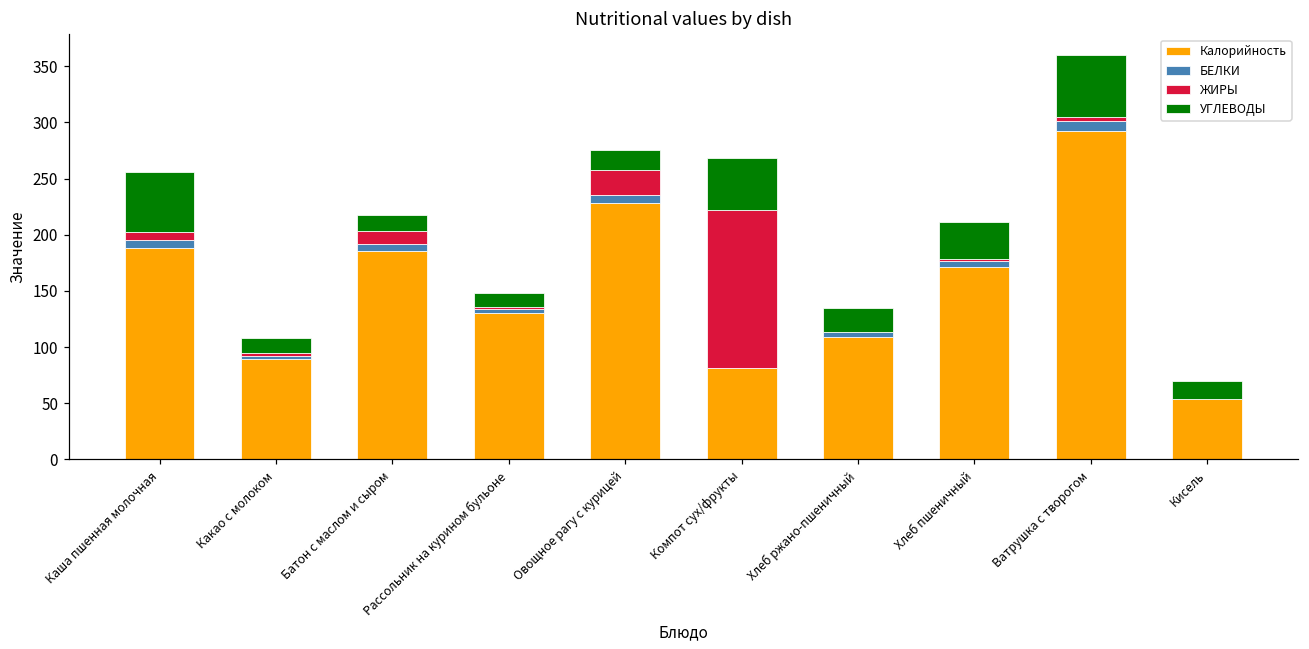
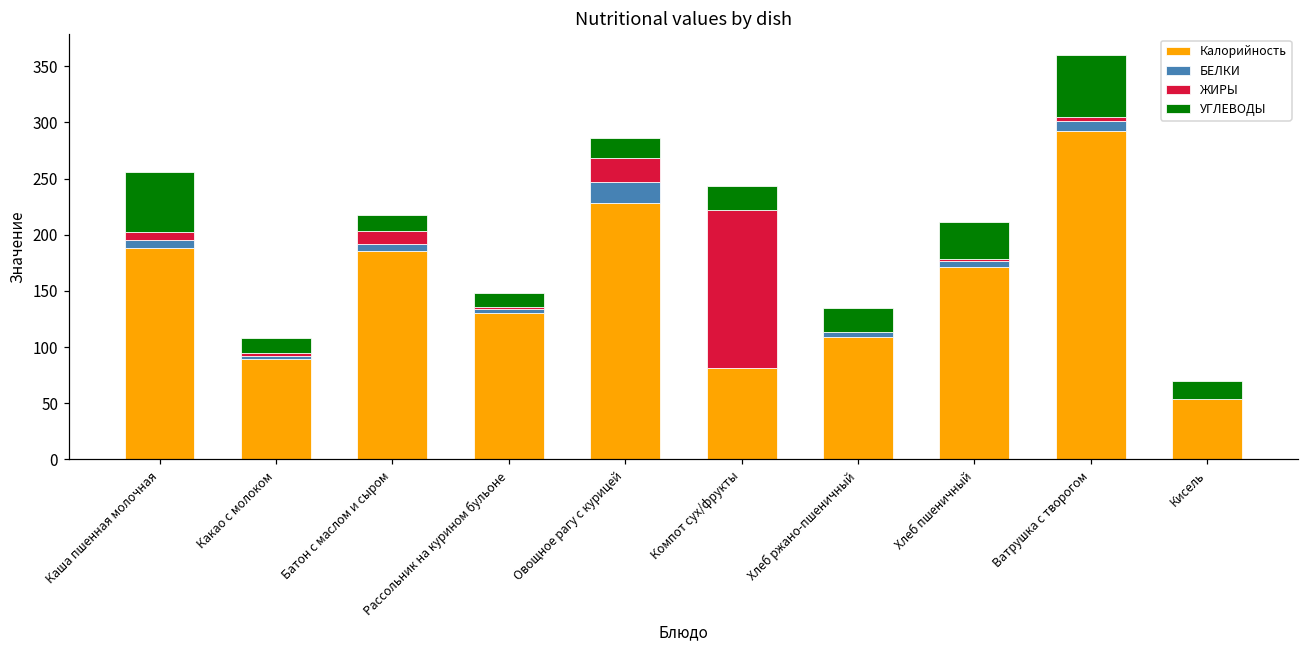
  {
    "Калорийность": {
      "Каша пшенная молочная": 188,
      "Какао с молоком": 89,
      "Батон с маслом и сыром": 186,
      "Рассольник на курином бульоне": 131,
      "Овощное рагу с курицей": 228,
      "Компот сух/фрукты": 81,
      "Хлеб ржано-пшеничный": 109,
      "Хлеб пшеничный": 172,
      "Ватрушка с творогом": 292,
      "Кисель": 54
    },
    "БЕЛКИ": {
      "Каша пшенная молочная": 7,
      "Какао с молоком": 3,
      "Батон с маслом и сыром": 6,
      "Рассольник на курином бульоне": 3,
-     "Овощное рагу с курицей": 8,
+     "Овощное рагу с курицей": 19,
      "Хлеб ржано-пшеничный": 4,
      "Хлеб пшеничный": 5,
      "Ватрушка с творогом": 9,
      "Кисель": 0
    },
    "ЖИРЫ": {
      "Каша пшенная молочная": 8,
      "Какао с молоком": 3,
      "Батон с маслом и сыром": 11,
      "Овощное рагу с курицей": 22,
      "Компот сух/фрукты": 141,
      "Ватрушка с творогом": 4,
      "Кисель": 0
    },
    "УГЛЕВОДЫ": {
      "Каша пшенная молочная": 53,
      "Какао с молоком": 13,
      "Батон с маслом и сыром": 14,
      "Рассольник на курином бульоне": 12,
      "Овощное рагу с курицей": 18,
-     "Компот сух/фрукты": 46,
+     "Компот сух/фрукты": 21,
      "Хлеб ржано-пшеничный": 21,
      "Хлеб пшеничный": 34,
      "Ватрушка с творогом": 56,
      "Кисель": 16
    }
  }
